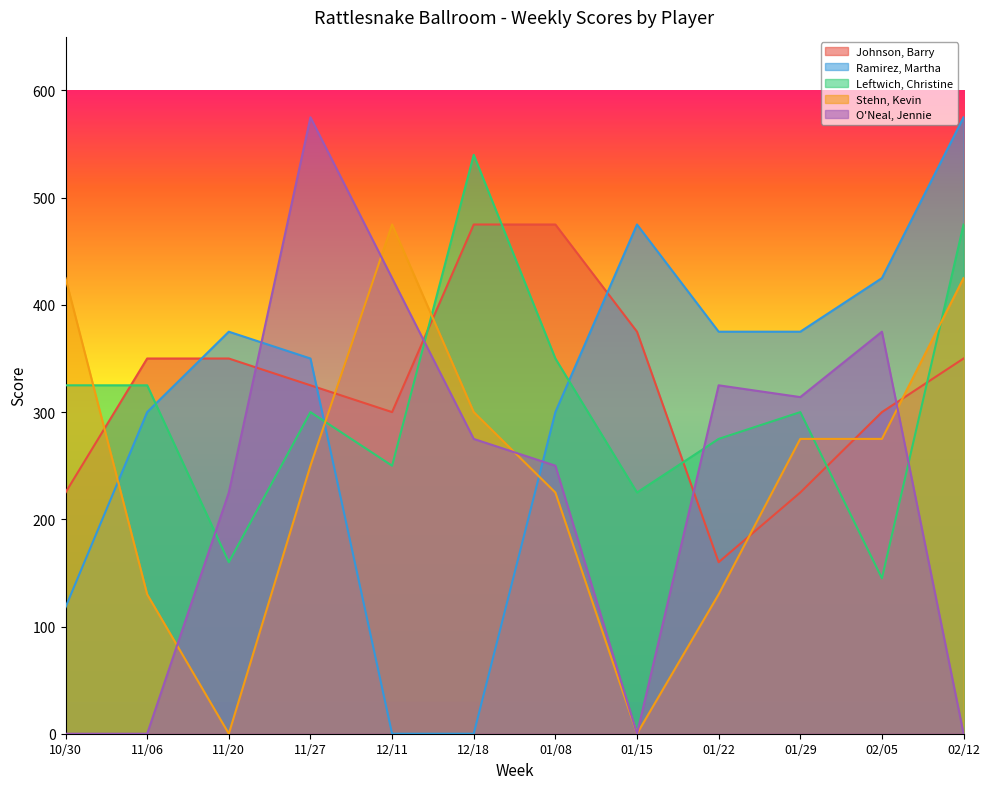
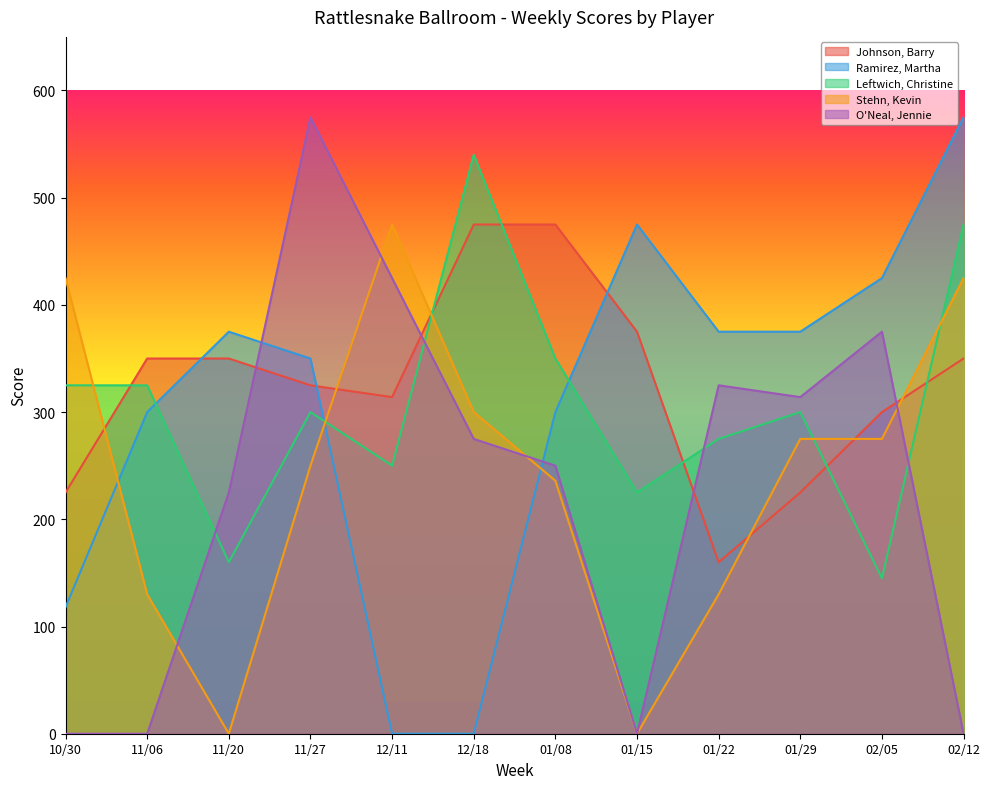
  {
    "Johnson, Barry": {
      "10/30": 225,
      "11/06": 350,
      "11/20": 350,
      "11/27": 325,
-     "12/11": 300,
+     "12/11": 314,
      "12/18": 475,
      "01/08": 475,
      "01/15": 375,
      "01/22": 160,
      "01/29": 225,
      "02/05": 300,
      "02/12": 350
    },
    "Ramirez, Martha": {
      "10/30": 118,
      "11/06": 300,
      "11/20": 375,
      "11/27": 350,
      "01/08": 300,
      "01/15": 475,
      "01/22": 375,
      "01/29": 375,
      "02/05": 425,
      "02/12": 575
    },
    "Leftwich, Christine": {
      "10/30": 325,
      "11/06": 325,
      "11/20": 160,
      "11/27": 300,
      "12/11": 250,
      "12/18": 540,
      "01/08": 350,
      "01/15": 225,
      "01/22": 275,
      "01/29": 300,
      "02/05": 145,
      "02/12": 475
    },
    "Stehn, Kevin": {
      "10/30": 425,
      "11/06": 130,
      "11/27": 250,
      "12/11": 475,
      "12/18": 300,
-     "01/08": 225,
+     "01/08": 236,
      "01/22": 130,
      "01/29": 275,
      "02/05": 275,
      "02/12": 425
    },
    "O'Neal, Jennie": {
      "11/20": 225,
      "11/27": 575,
      "12/11": 425,
      "12/18": 275,
      "01/08": 250,
      "01/22": 325,
      "01/29": 314,
      "02/05": 375
    }
  }
